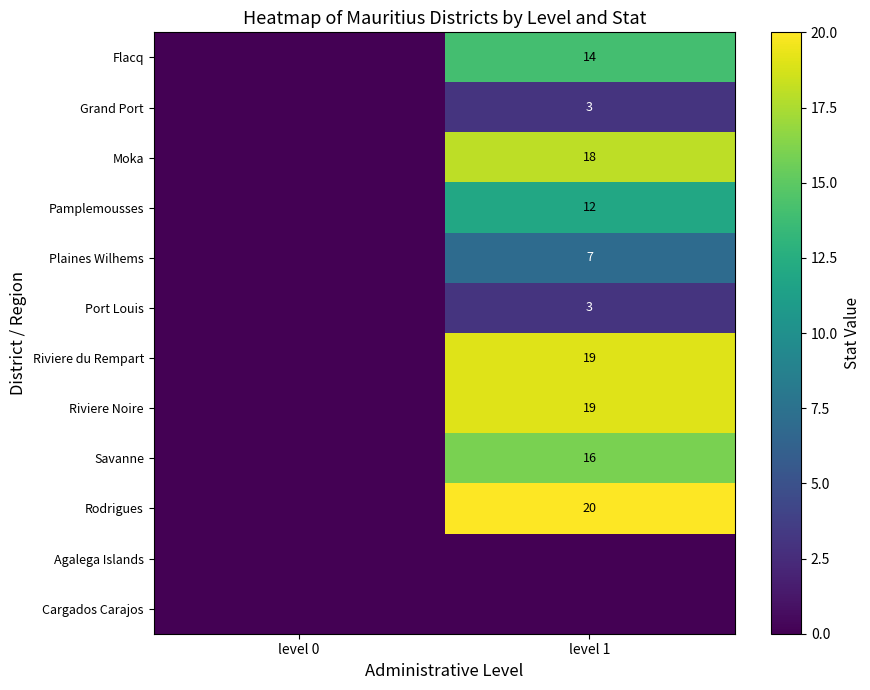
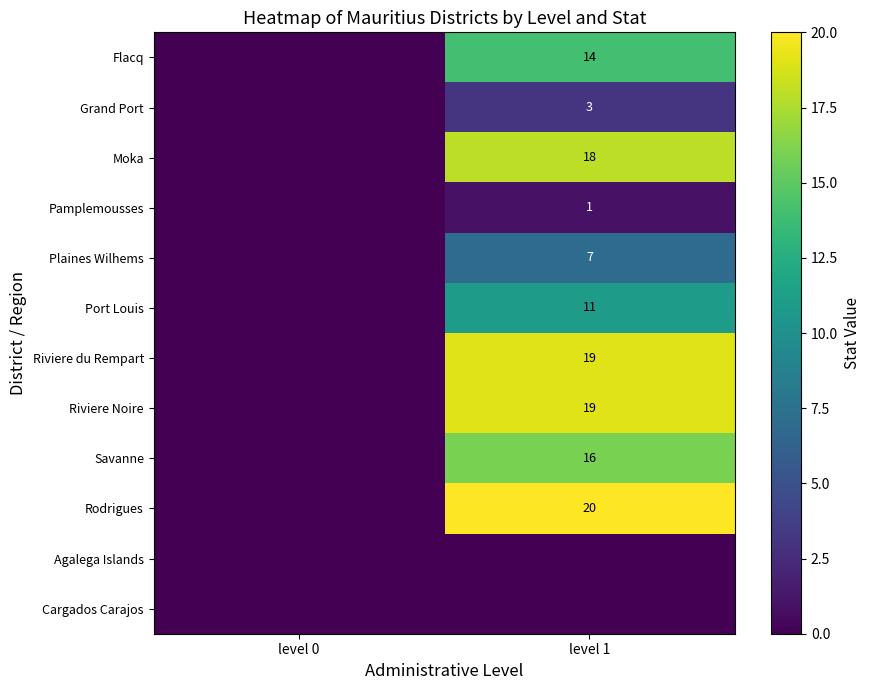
  {
    "Flacq": {
      "level 1": 14
    },
    "Grand Port": {
      "level 1": 3
    },
    "Moka": {
      "level 1": 18
    },
    "Pamplemousses": {
-     "level 1": 12
+     "level 1": 1
    },
    "Plaines Wilhems": {
      "level 1": 7
    },
    "Port Louis": {
-     "level 1": 3
+     "level 1": 11
    },
    "Riviere du Rempart": {
      "level 1": 19
    },
    "Riviere Noire": {
      "level 1": 19
    },
    "Savanne": {
      "level 1": 16
    },
    "Rodrigues": {
      "level 1": 20
    }
  }
